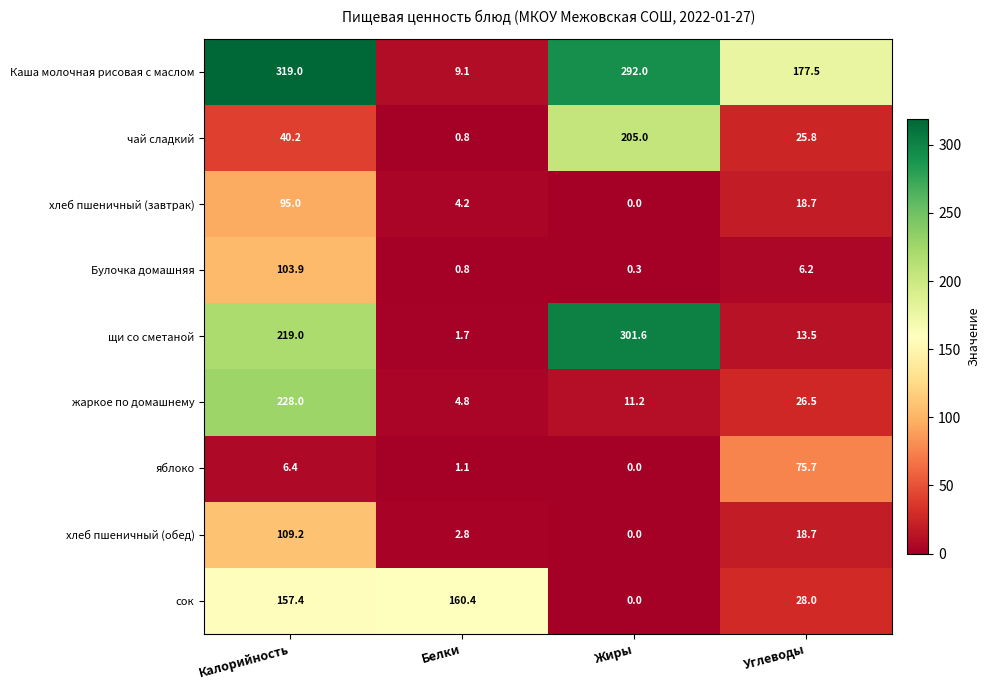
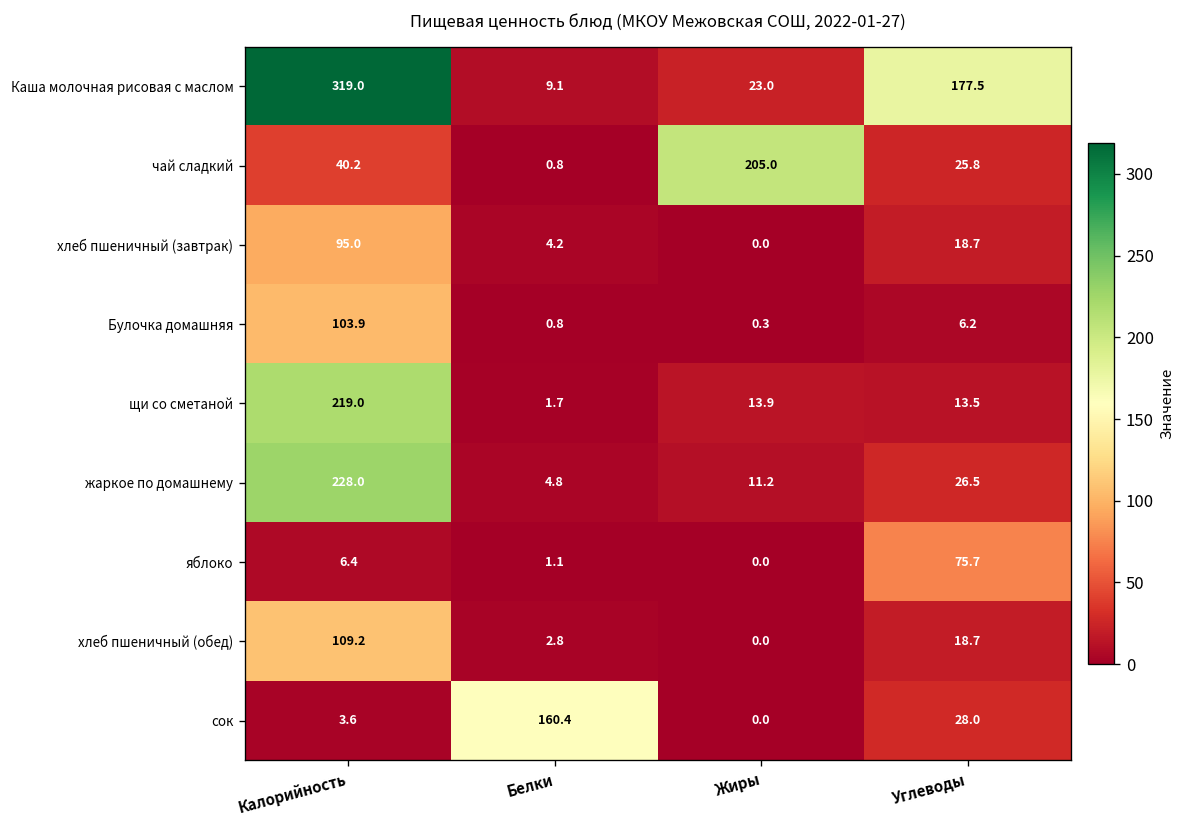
  {
    "Каша молочная рисовая с маслом": {
      "Калорийность": 319.0,
      "Белки": 9.1,
-     "Жиры": 292.0,
+     "Жиры": 23.0,
      "Углеводы": 177.5
    },
    "чай сладкий": {
      "Калорийность": 40.2,
      "Белки": 0.8,
      "Жиры": 205.0,
      "Углеводы": 25.8
    },
    "хлеб пшеничный (завтрак)": {
      "Калорийность": 95.0,
      "Белки": 4.2,
      "Жиры": 0.0,
      "Углеводы": 18.7
    },
    "Булочка домашняя": {
      "Калорийность": 103.9,
      "Белки": 0.8,
      "Жиры": 0.3,
      "Углеводы": 6.2
    },
    "щи со сметаной": {
      "Калорийность": 219.0,
      "Белки": 1.7,
-     "Жиры": 301.6,
+     "Жиры": 13.9,
      "Углеводы": 13.5
    },
    "жаркое по домашнему": {
      "Калорийность": 228.0,
      "Белки": 4.8,
      "Жиры": 11.2,
      "Углеводы": 26.5
    },
    "яблоко": {
      "Калорийность": 6.4,
      "Белки": 1.1,
      "Жиры": 0.0,
      "Углеводы": 75.7
    },
    "хлеб пшеничный (обед)": {
      "Калорийность": 109.2,
      "Белки": 2.8,
      "Жиры": 0.0,
      "Углеводы": 18.7
    },
    "сок": {
-     "Калорийность": 157.4,
+     "Калорийность": 3.6,
      "Белки": 160.4,
      "Жиры": 0.0,
      "Углеводы": 28.0
    }
  }
